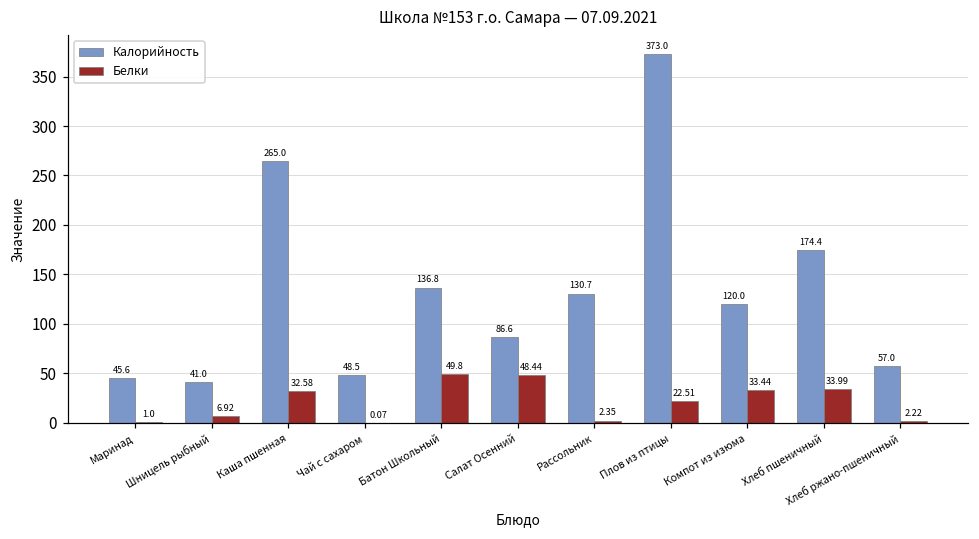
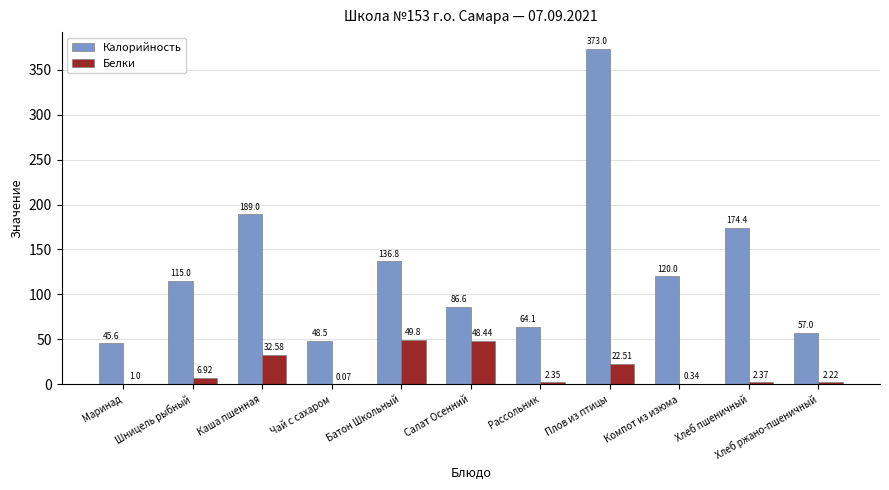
  {
    "Калорийность": {
      "Маринад": 45.6,
-     "Шницель рыбный": 41.0,
-     "Каша пшенная": 265.0,
+     "Шницель рыбный": 115.0,
+     "Каша пшенная": 189.0,
      "Чай с сахаром": 48.5,
      "Батон Школьный": 136.8,
      "Салат Осенний": 86.6,
-     "Рассольник": 130.7,
+     "Рассольник": 64.1,
      "Плов из птицы": 373.0,
      "Компот из изюма": 120.0,
      "Хлеб пшеничный": 174.4,
      "Хлеб ржано-пшеничный": 57.0
    },
    "Белки": {
      "Маринад": 1.0,
      "Шницель рыбный": 6.92,
      "Каша пшенная": 32.58,
      "Чай с сахаром": 0.07,
      "Батон Школьный": 49.8,
      "Салат Осенний": 48.44,
      "Рассольник": 2.35,
      "Плов из птицы": 22.51,
-     "Компот из изюма": 33.44,
-     "Хлеб пшеничный": 33.99,
+     "Компот из изюма": 0.34,
+     "Хлеб пшеничный": 2.37,
      "Хлеб ржано-пшеничный": 2.22
    }
  }
